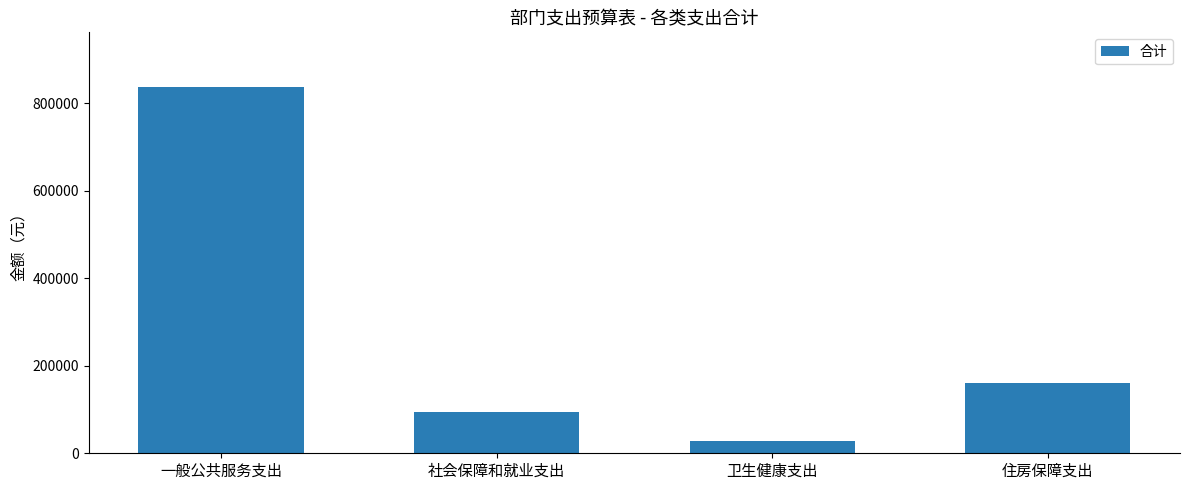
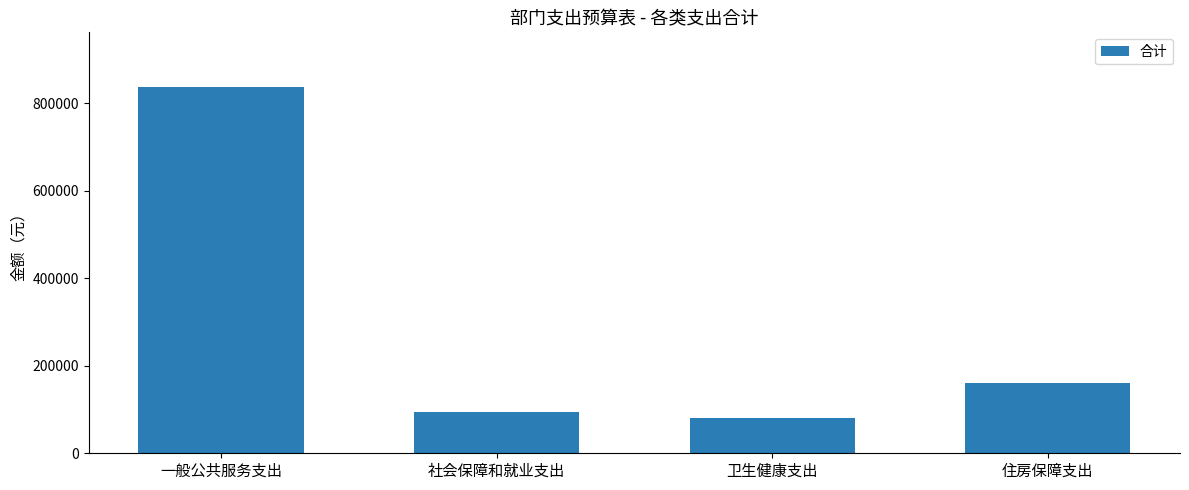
  {
    "一般公共服务支出": 840000,
    "社会保障和就业支出": 100000,
-   "卫生健康支出": 30000,
+   "卫生健康支出": 80000,
    "住房保障支出": 160000
  }
